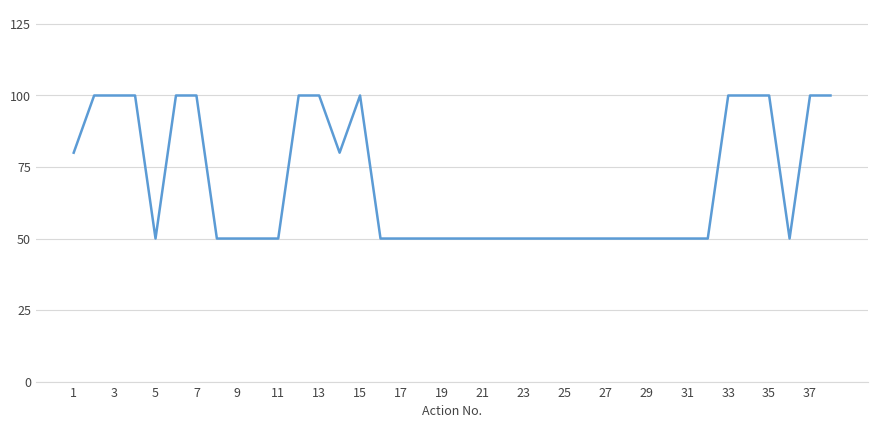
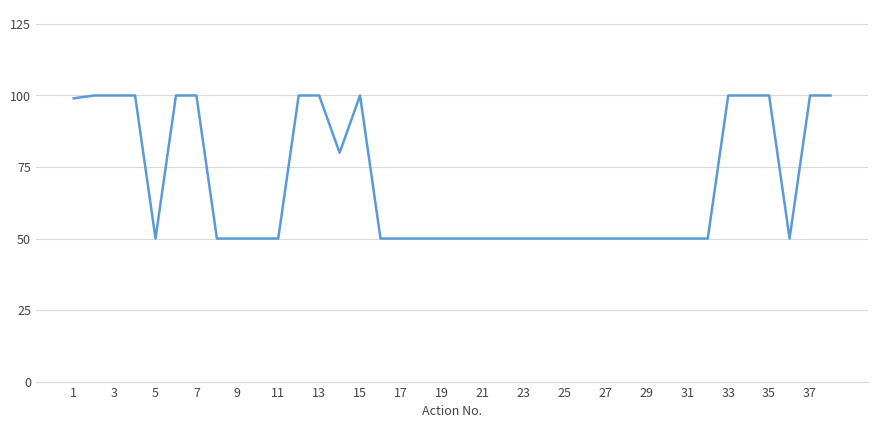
  {
-   "1": 80,
+   "1": 99,
    "3": 100,
    "5": 50,
    "7": 100,
    "9": 50,
    "11": 50,
    "13": 100,
    "15": 100,
    "17": 50,
    "19": 50,
    "21": 50,
    "23": 50,
    "25": 50,
    "27": 50,
    "29": 50,
    "31": 50,
    "33": 100,
    "35": 100,
    "37": 100
  }
